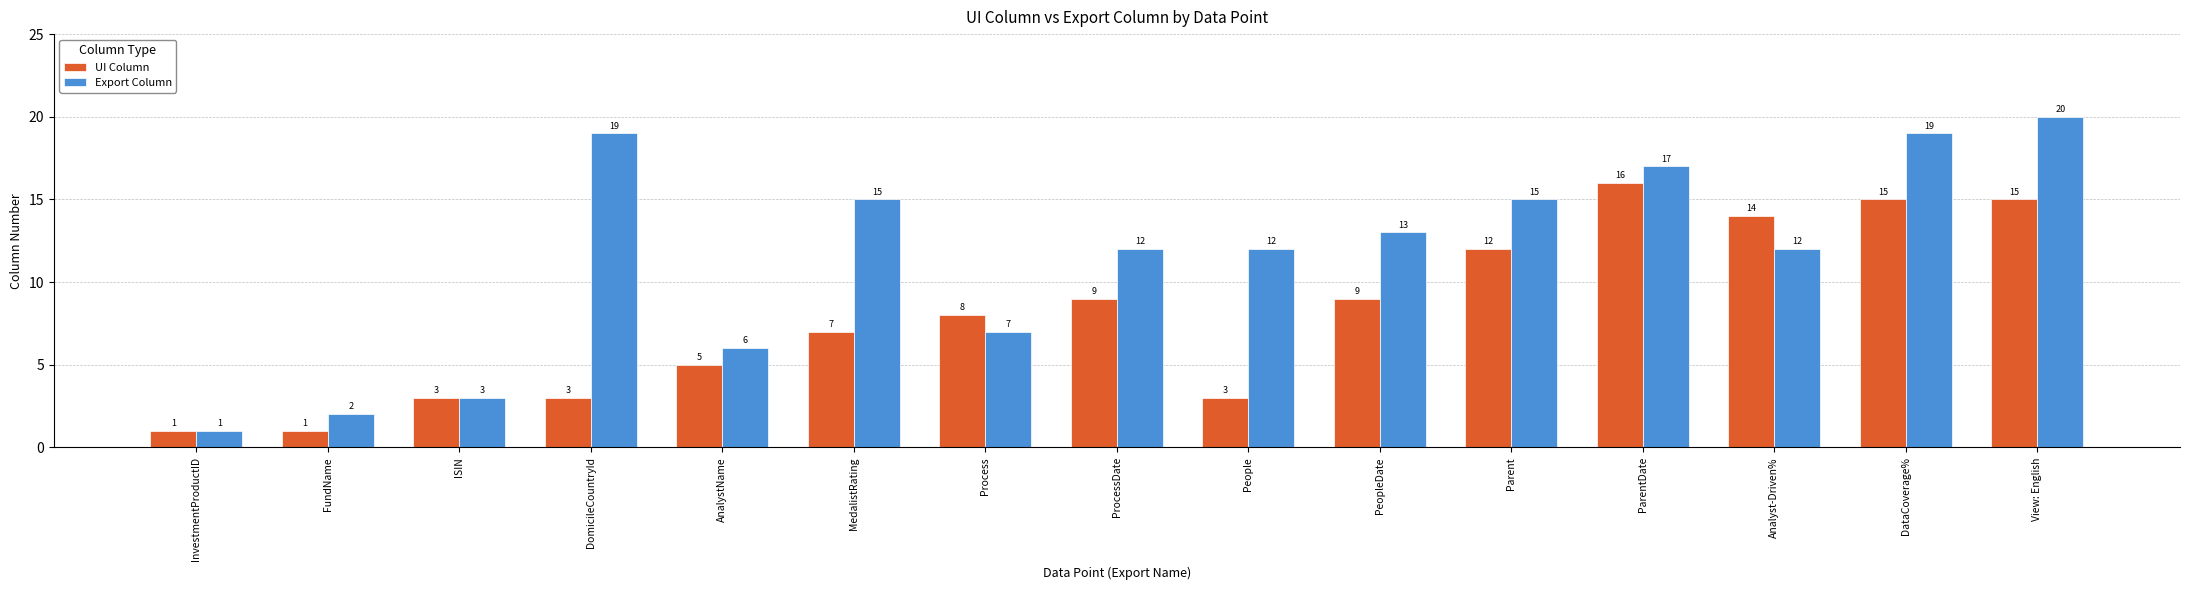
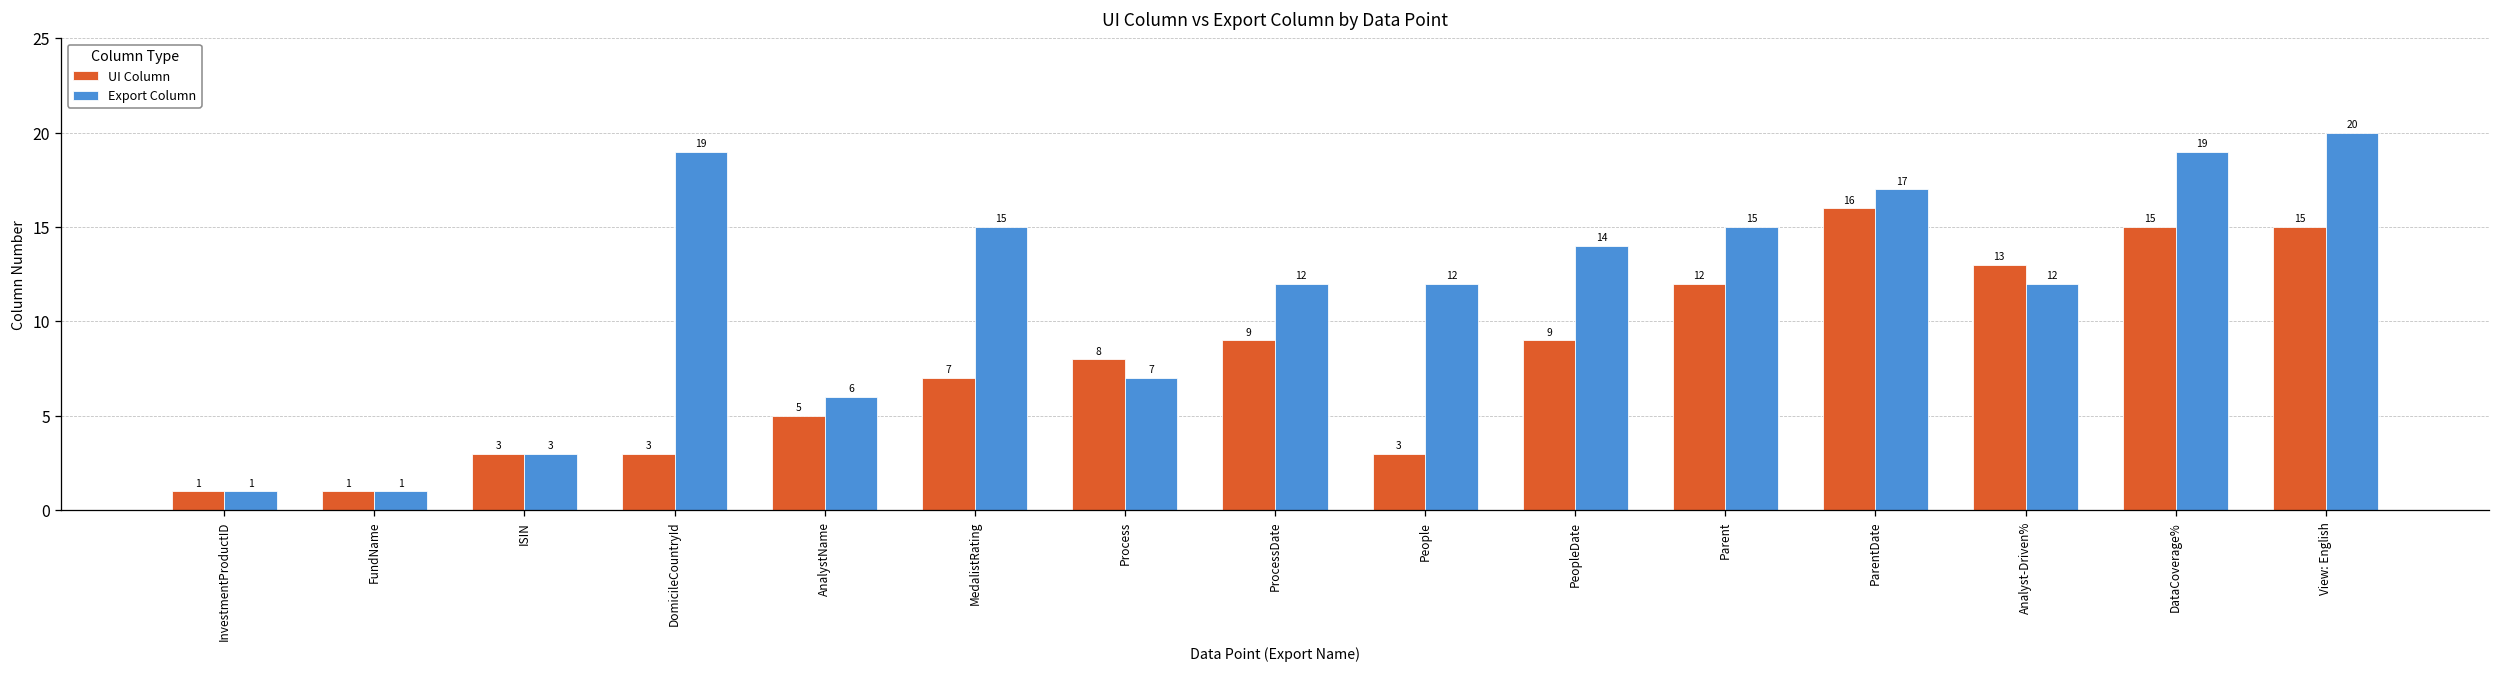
  {
    "UI Column": {
      "InvestmentProductID": 1,
      "FundName": 1,
      "ISIN": 3,
      "DomicileCountryId": 3,
      "AnalystName": 5,
      "MedalistRating": 7,
      "Process": 8,
      "ProcessDate": 9,
      "People": 3,
      "PeopleDate": 9,
      "Parent": 12,
      "ParentDate": 16,
-     "Analyst-Driven%": 14,
+     "Analyst-Driven%": 13,
      "DataCoverage%": 15,
      "View: English": 15
    },
    "Export Column": {
      "InvestmentProductID": 1,
-     "FundName": 2,
+     "FundName": 1,
      "ISIN": 3,
      "DomicileCountryId": 19,
      "AnalystName": 6,
      "MedalistRating": 15,
      "Process": 7,
      "ProcessDate": 12,
      "People": 12,
-     "PeopleDate": 13,
+     "PeopleDate": 14,
      "Parent": 15,
      "ParentDate": 17,
      "Analyst-Driven%": 12,
      "DataCoverage%": 19,
      "View: English": 20
    }
  }
